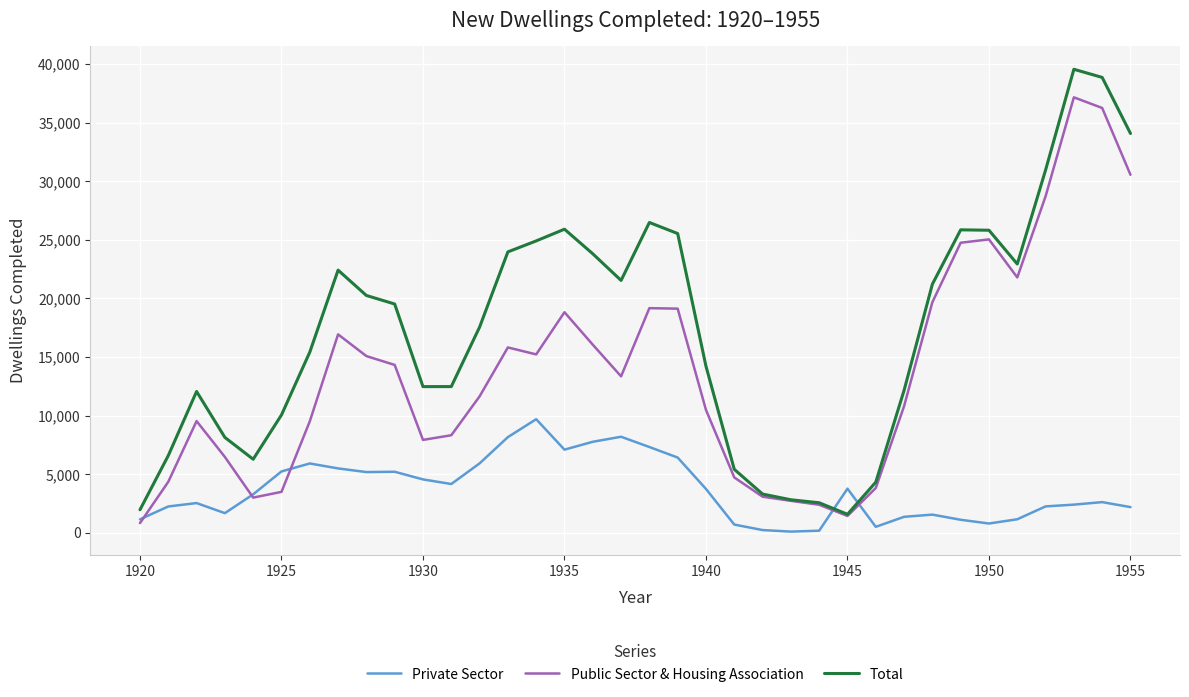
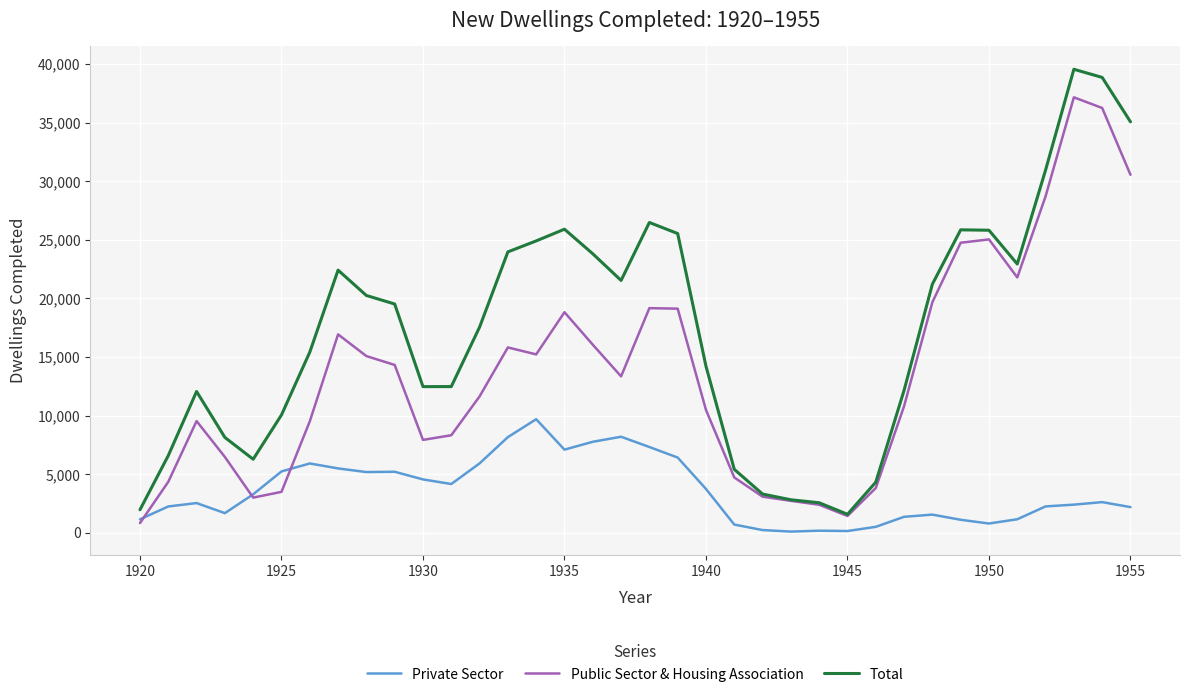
  {
    "Private Sector": {
      "1920": "1,100",
      "1925": "5,200",
      "1930": "4,500",
      "1935": "7,100",
      "1940": "3,700",
-     "1945": "3,800",
+     "1945": "100",
      "1950": "800",
      "1955": "2,200"
    },
    "Public Sector & Housing Association": {
      "1920": "800",
      "1925": "3,500",
      "1930": "7,900",
      "1935": "18,800",
      "1940": "10,500",
      "1950": "25,000",
      "1955": "30,500"
    },
    "Total": {
      "1920": "2,000",
      "1925": "10,000",
      "1930": "12,500",
      "1935": "25,900",
      "1940": "14,200",
      "1950": "25,800",
-     "1955": "34,100"
+     "1955": "35,100"
    }
  }
